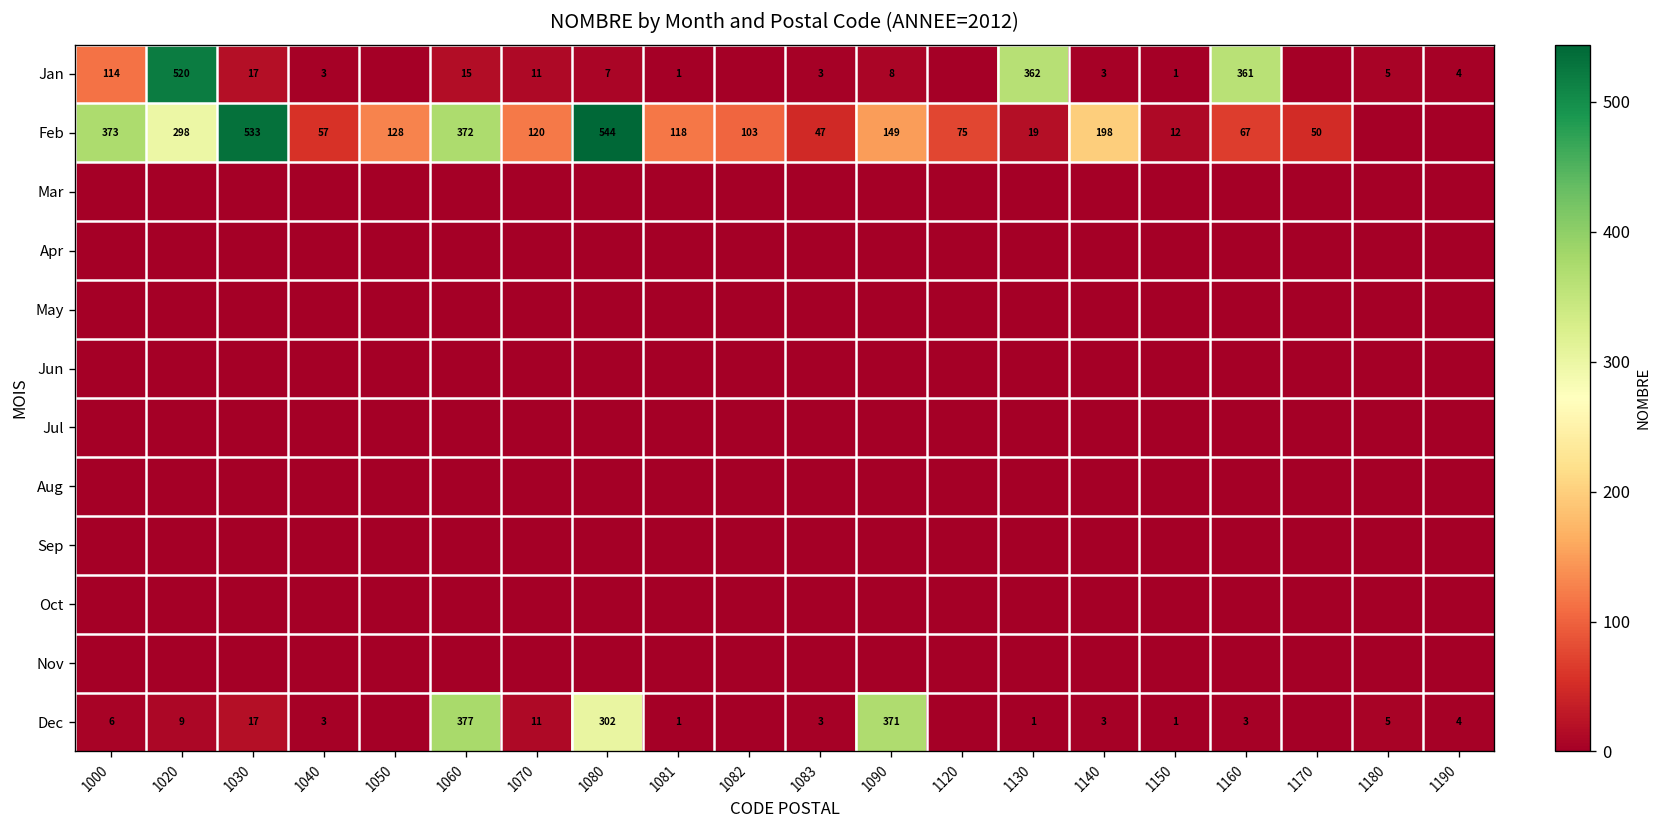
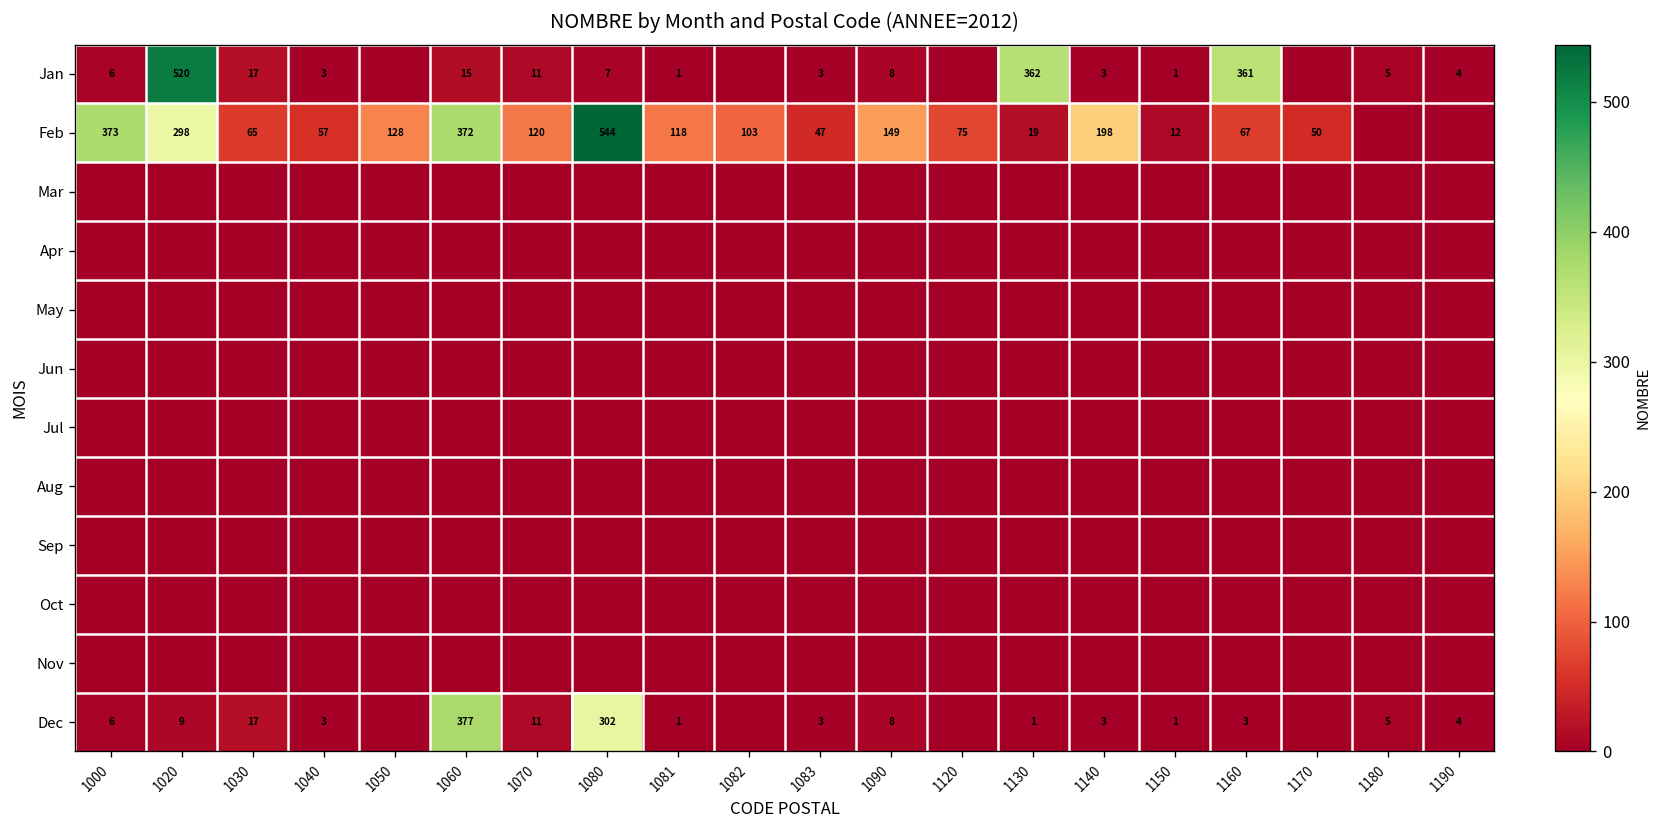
  {
    "Jan": {
-     "1000": 114,
+     "1000": 6,
      "1020": 520,
      "1030": 17,
      "1040": 3,
      "1060": 15,
      "1070": 11,
      "1080": 7,
      "1081": 1,
      "1083": 3,
      "1090": 8,
      "1130": 362,
      "1140": 3,
      "1150": 1,
      "1160": 361,
      "1180": 5,
      "1190": 4
    },
    "Feb": {
      "1000": 373,
      "1020": 298,
-     "1030": 533,
+     "1030": 65,
      "1040": 57,
      "1050": 128,
      "1060": 372,
      "1070": 120,
      "1080": 544,
      "1081": 118,
      "1082": 103,
      "1083": 47,
      "1090": 149,
      "1120": 75,
      "1130": 19,
      "1140": 198,
      "1150": 12,
      "1160": 67,
      "1170": 50
    },
    "Dec": {
      "1000": 6,
      "1020": 9,
      "1030": 17,
      "1040": 3,
      "1060": 377,
      "1070": 11,
      "1080": 302,
      "1081": 1,
      "1083": 3,
-     "1090": 371,
+     "1090": 8,
      "1130": 1,
      "1140": 3,
      "1150": 1,
      "1160": 3,
      "1180": 5,
      "1190": 4
    }
  }
